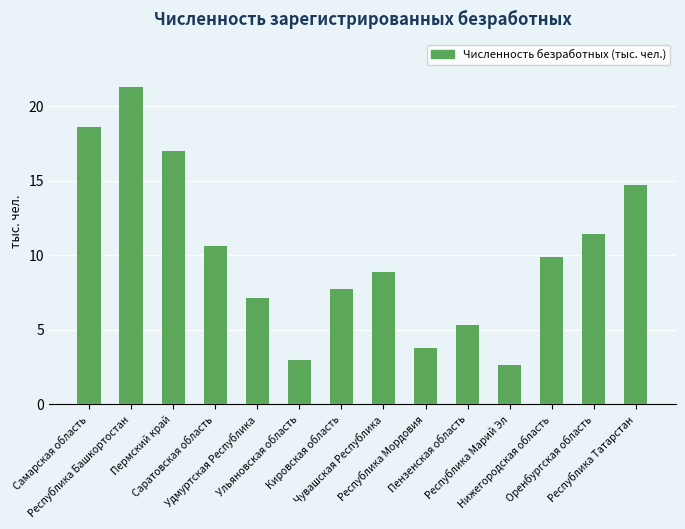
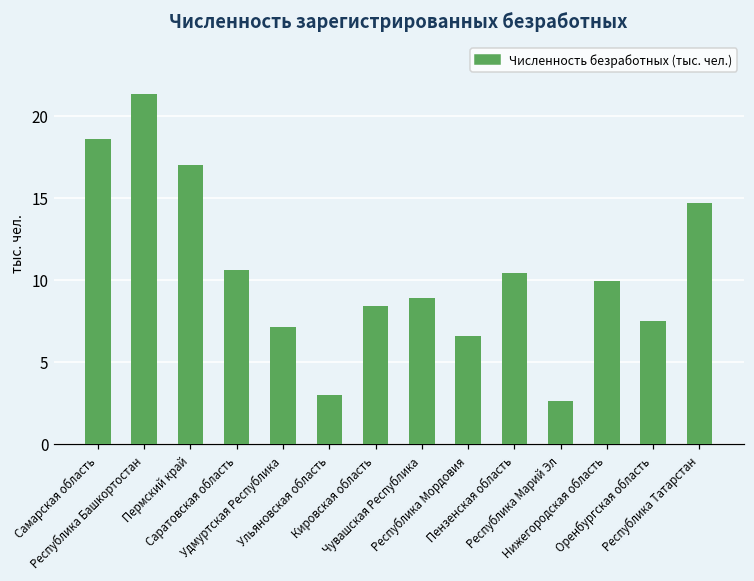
  {
    "Самарская область": 18.6,
    "Республика Башкортостан": 21.3,
    "Пермский край": 17.0,
    "Саратовская область": 10.6,
    "Удмуртская Республика": 7.1,
    "Ульяновская область": 3.0,
-   "Кировская область": 7.7,
+   "Кировская область": 8.4,
    "Чувашская Республика": 8.9,
-   "Республика Мордовия": 3.8,
-   "Пензенская область": 5.3,
+   "Республика Мордовия": 6.6,
+   "Пензенская область": 10.4,
    "Республика Марий Эл": 2.6,
    "Нижегородская область": 9.9,
-   "Оренбургская область": 11.4,
+   "Оренбургская область": 7.5,
    "Республика Татарстан": 14.7
  }
